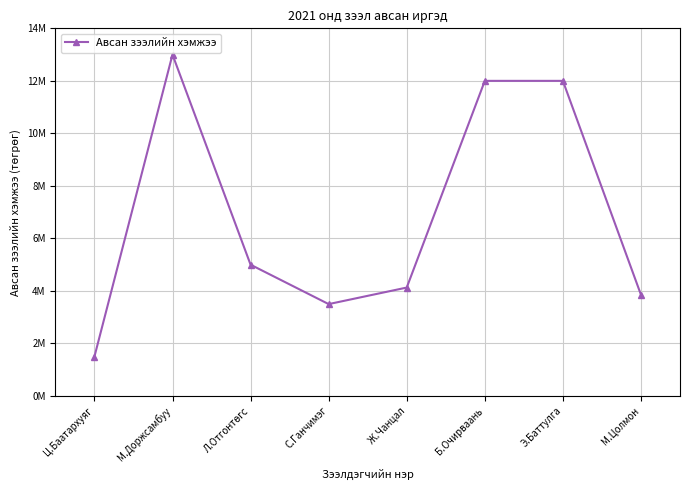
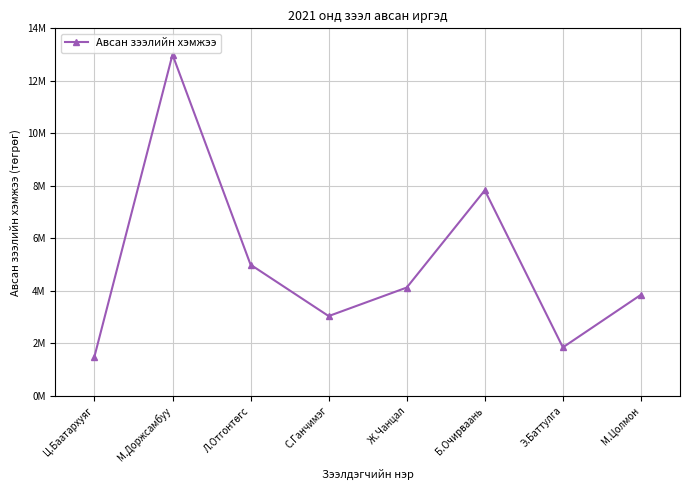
  {
    "Ц.Баатархуяг": 1500000,
    "М.Доржсамбуу": 13000000,
    "Л.Отгонтөгс": 5000000,
-   "С.Ганчимэг": 3500000,
+   "С.Ганчимэг": 3000000,
    "Ж.Чанцал": 4100000,
-   "Б.Очирваань": 12000000,
-   "Э.Баттулга": 12000000,
+   "Б.Очирваань": 7800000,
+   "Э.Баттулга": 1900000,
    "М.Цолмон": 3900000
  }
